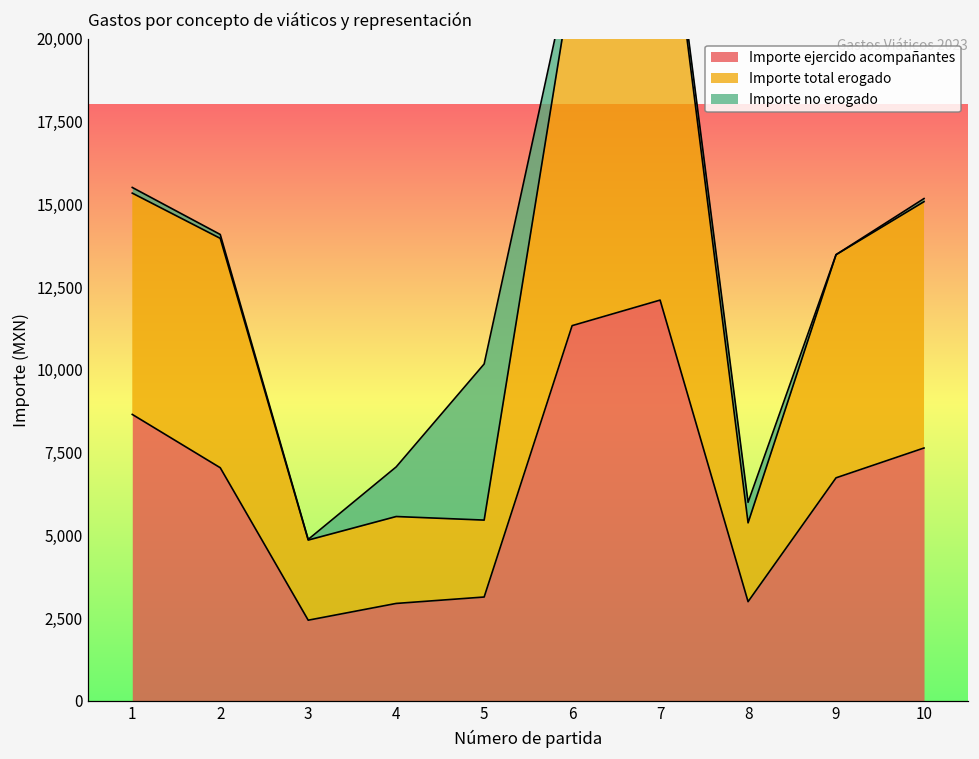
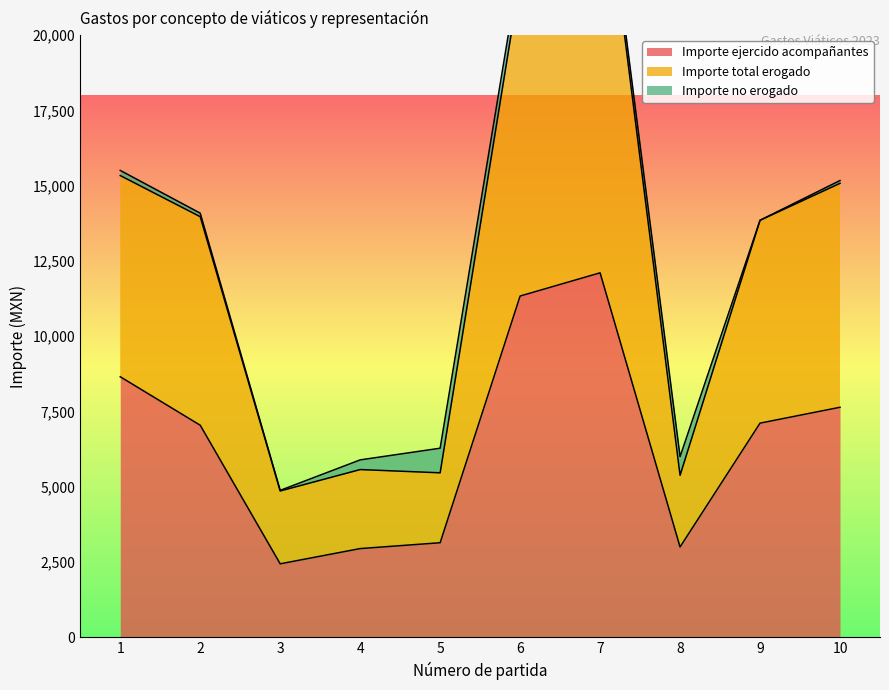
  {
    "Importe ejercido acompañantes": {
      "1": "8,700",
      "2": "7,000",
      "3": "2,400",
      "4": "2,900",
      "5": "3,100",
      "6": "11,300",
      "7": "12,100",
      "8": "3,000",
-     "9": "6,700",
+     "9": "7,100",
      "10": "7,600"
    },
    "Importe total erogado": {
      "1": "6,700",
      "2": "6,900",
      "4": "2,600",
      "5": "2,300",
      "8": "2,400",
      "10": "7,400"
    },
    "Importe no erogado": {
      "1": "200",
      "2": "100",
-     "4": "1,500",
-     "5": "4,700",
+     "4": "300",
+     "5": "800",
      "8": "600",
      "10": "100"
    }
  }
